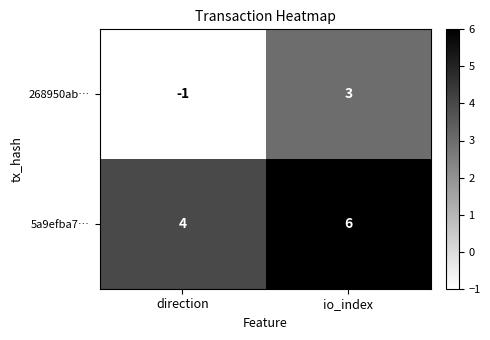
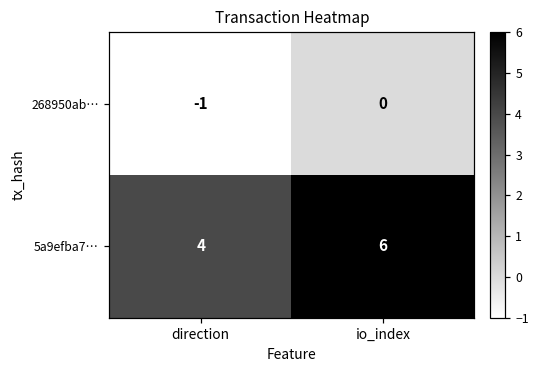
  {
    "268950ab…": {
      "direction": -1,
-     "io_index": 3
+     "io_index": 0
    },
    "5a9efba7…": {
      "direction": 4,
      "io_index": 6
    }
  }
